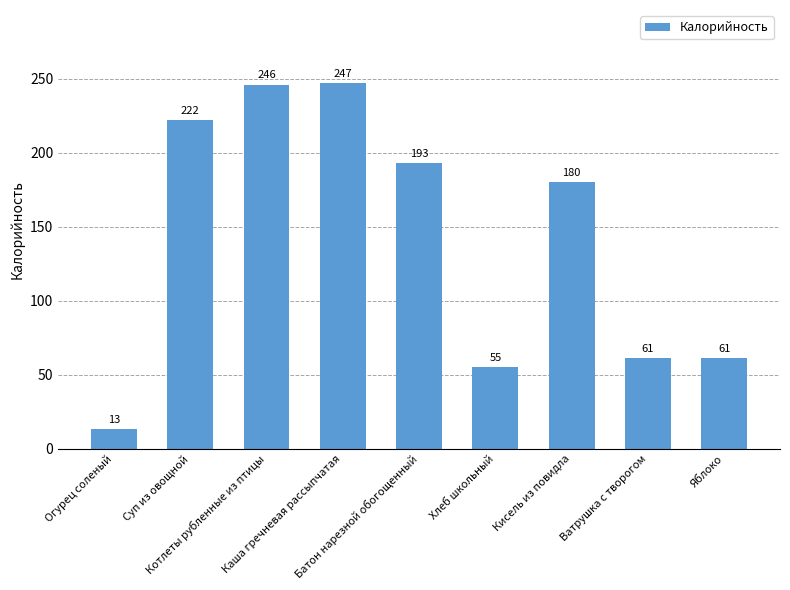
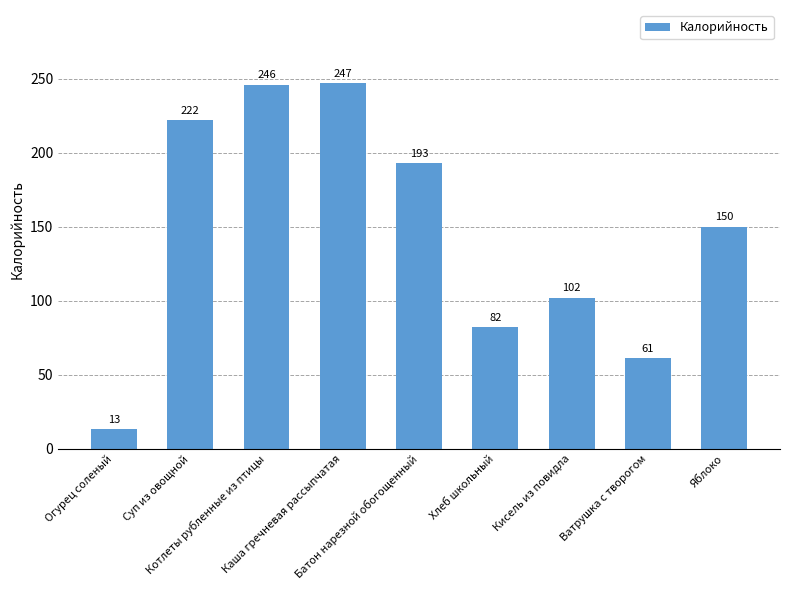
  {
    "Огурец соленый": 13,
    "Суп из овощной": 222,
    "Котлеты рубленные из птицы": 246,
    "Каша гречневая рассыпчатая": 247,
    "Батон нарезной обогощенный": 193,
-   "Хлеб школьный": 55,
-   "Кисель из повидла": 180,
+   "Хлеб школьный": 82,
+   "Кисель из повидла": 102,
    "Ватрушка с творогом": 61,
-   "Яблоко": 61
+   "Яблоко": 150
  }
